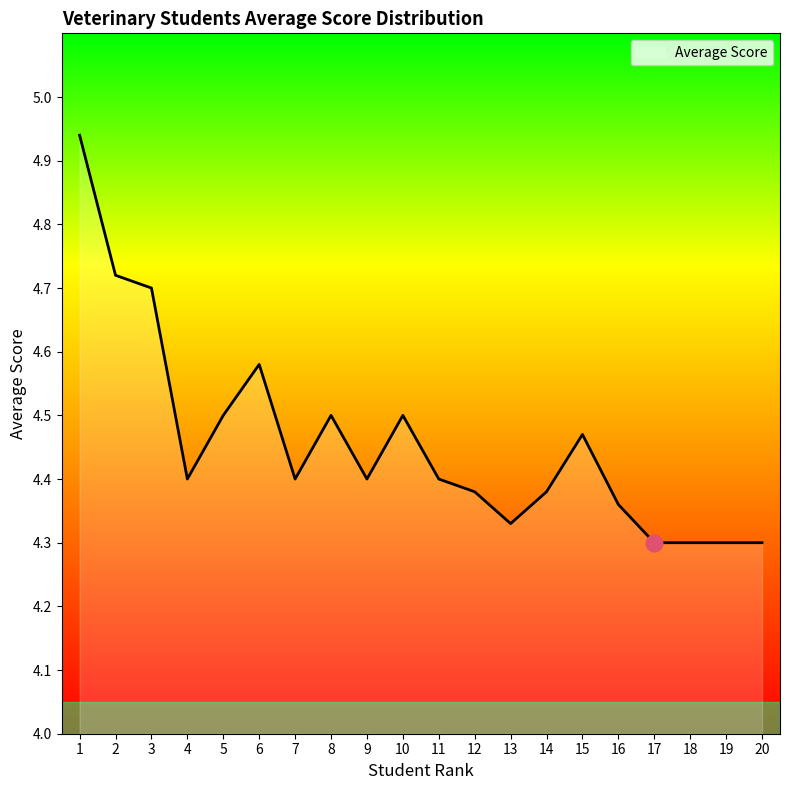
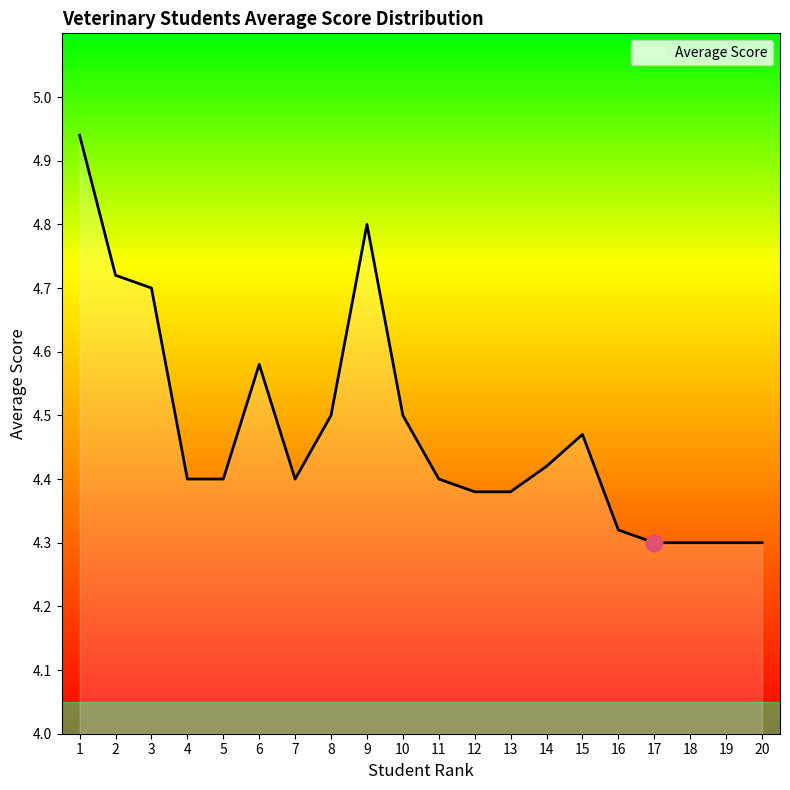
  {
    "Average Score": {
      "1": 4.94,
      "2": 4.72,
      "3": 4.70,
      "4": 4.40,
-     "5": 4.5,
+     "5": 4.4,
      "6": 4.58,
      "7": 4.40,
      "8": 4.50,
-     "9": 4.4,
+     "9": 4.8,
      "10": 4.50,
      "11": 4.40,
      "12": 4.38,
-     "13": 4.33,
-     "14": 4.38,
+     "13": 4.38,
+     "14": 4.42,
      "15": 4.47,
-     "16": 4.36,
+     "16": 4.32,
      "18": 4.30,
      "19": 4.30,
      "20": 4.30
    }
  }
